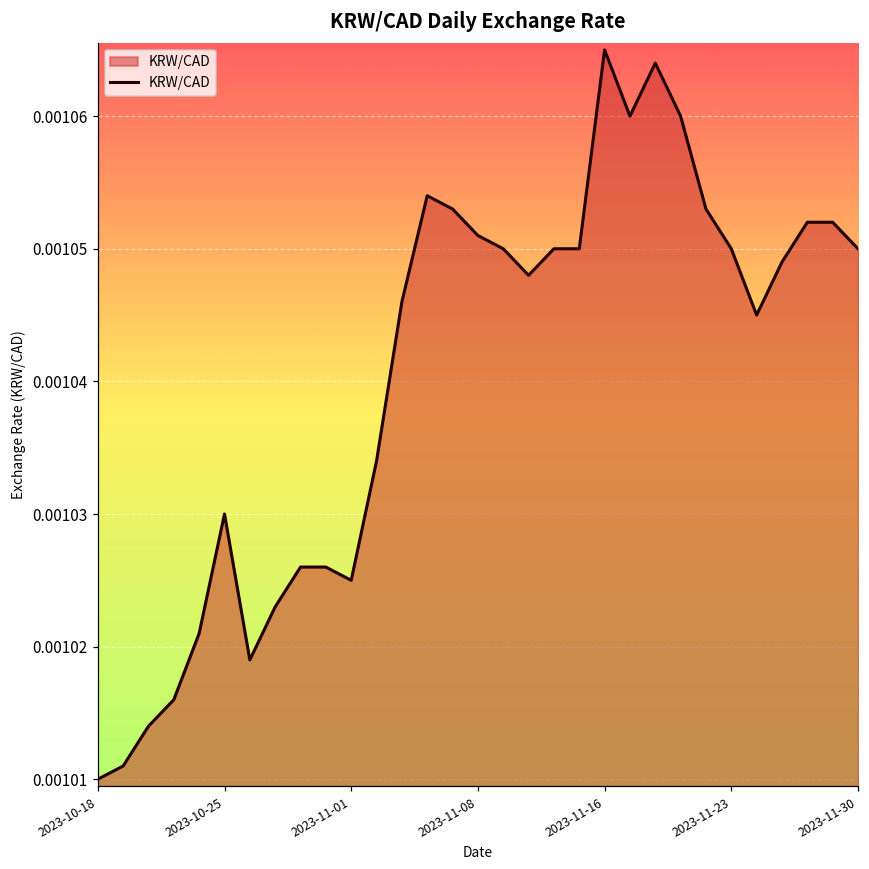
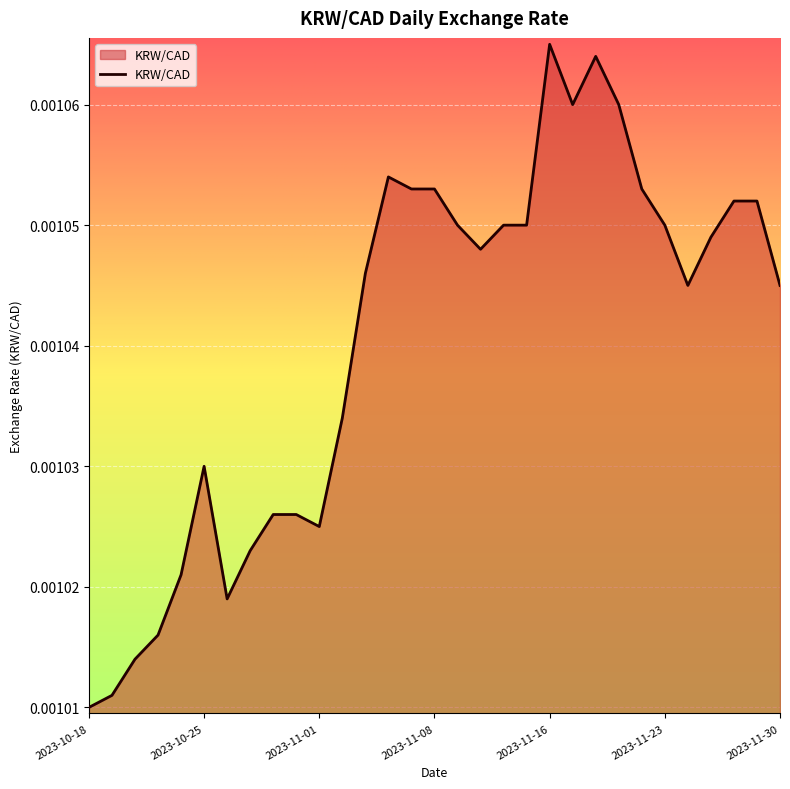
  {
    "2023-10-18": 0.001010,
    "2023-10-25": 0.001030,
    "2023-11-01": 0.001025,
-   "2023-11-08": 0.001051,
+   "2023-11-08": 0.001053,
    "2023-11-16": 0.001065,
    "2023-11-23": 0.001050,
-   "2023-11-30": 0.001050
+   "2023-11-30": 0.001045
  }
